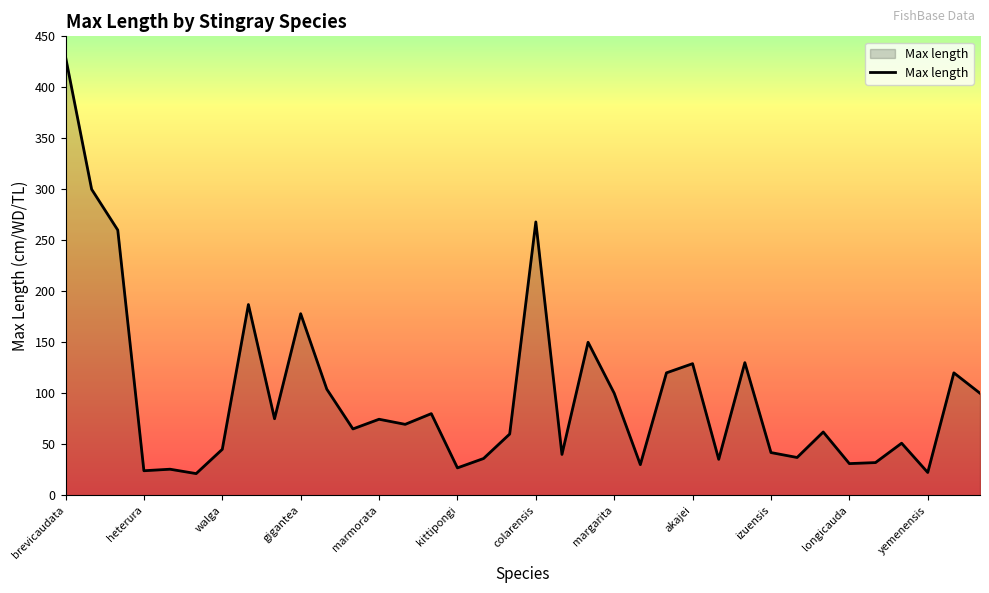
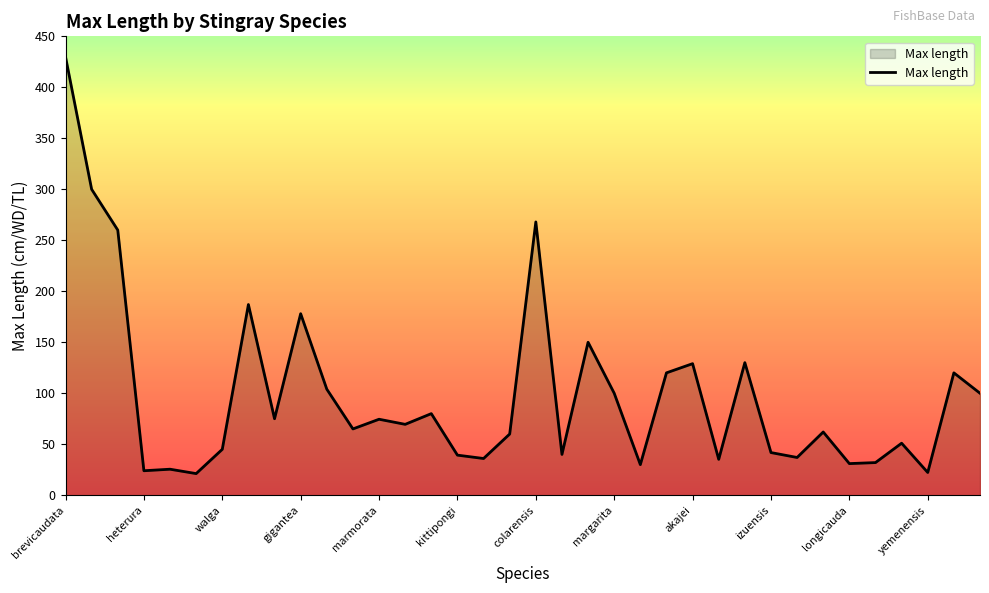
  {
    "brevicaudata": 430,
    "heterura": 24,
    "walga": 45,
    "gigantea": 178,
    "marmorata": 75,
-   "kittipongi": 27,
+   "kittipongi": 39,
    "colarensis": 268,
    "margarita": 100,
    "akajei": 129,
    "izuensis": 42,
    "longicauda": 31,
    "yemenensis": 22
  }
